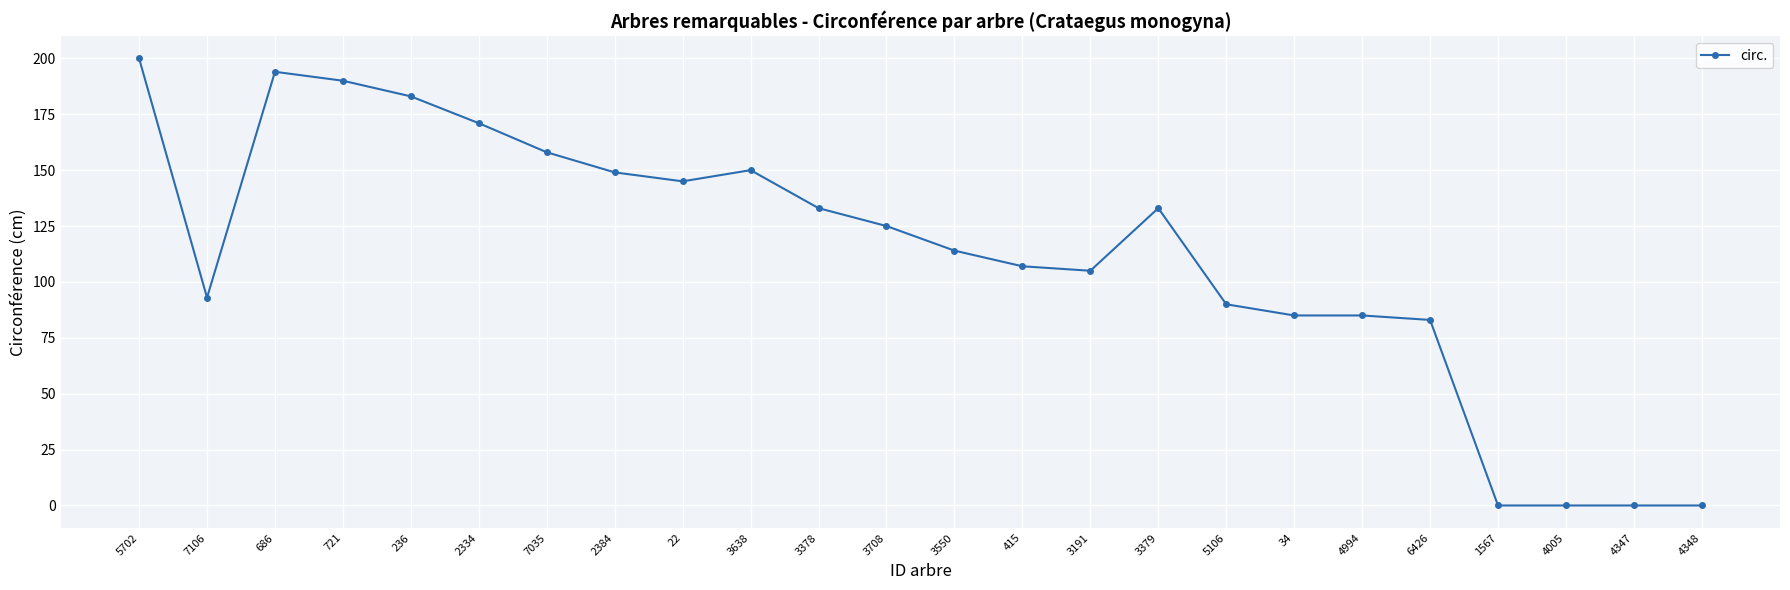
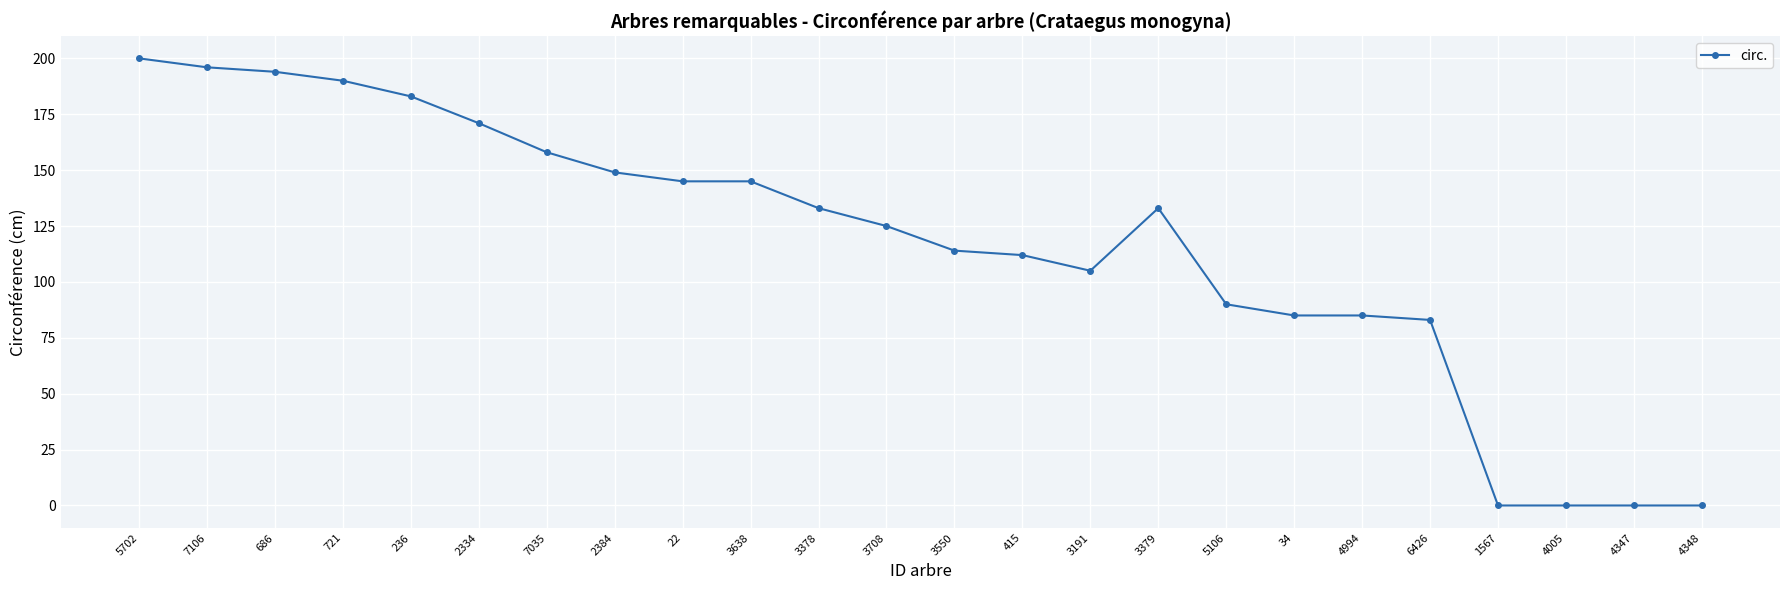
  {
    "5702": 200,
-   "7106": 93,
+   "7106": 196,
    "686": 194,
    "721": 190,
    "236": 183,
    "2334": 171,
    "7035": 158,
    "2384": 149,
    "22": 145,
-   "3638": 150,
+   "3638": 145,
    "3378": 133,
    "3708": 125,
    "3550": 114,
-   "415": 107,
+   "415": 112,
    "3191": 105,
    "3379": 133,
    "5106": 90,
    "34": 85,
    "4994": 85,
    "6426": 83,
    "1567": 0,
    "4005": 0,
    "4347": 0,
    "4348": 0
  }
